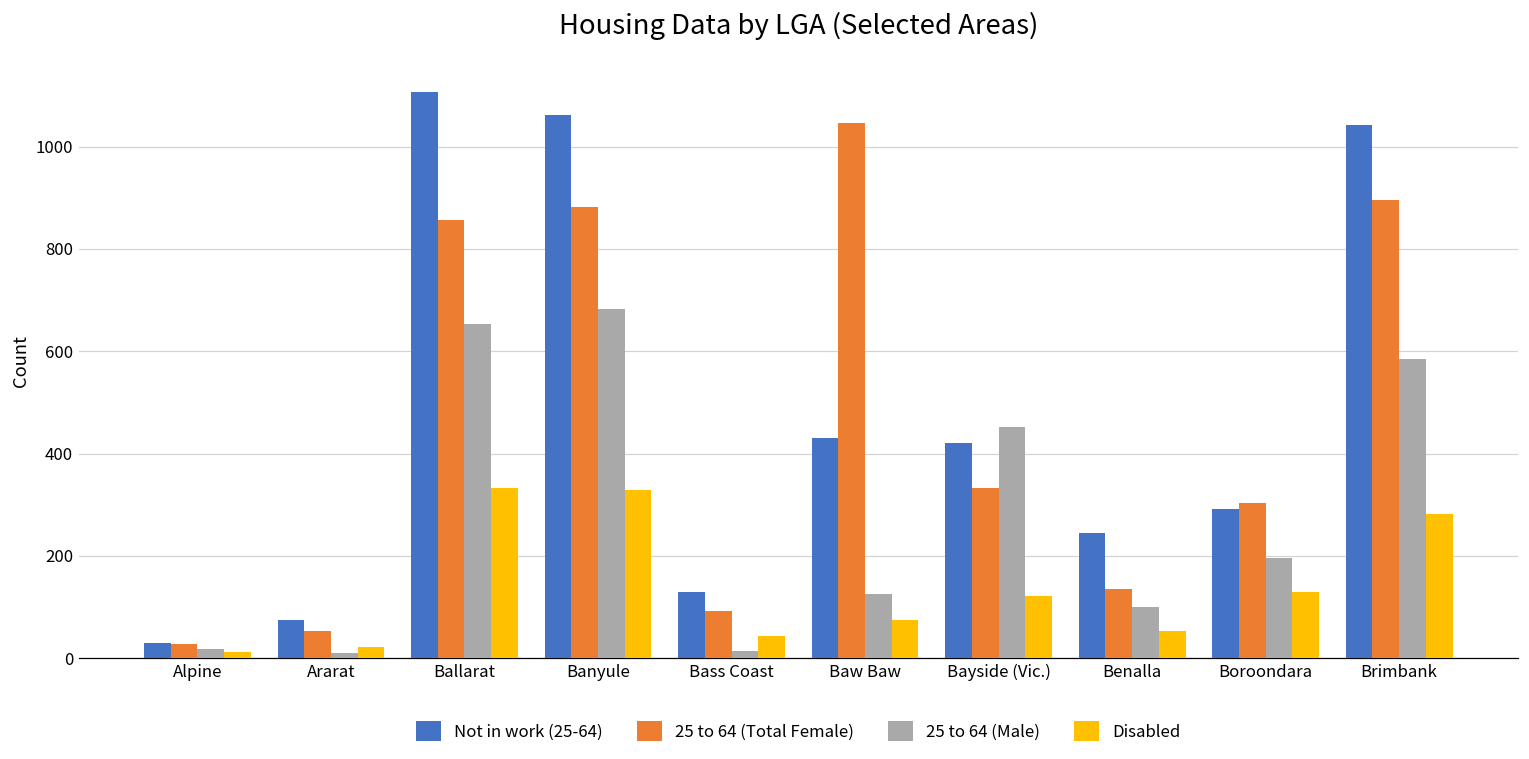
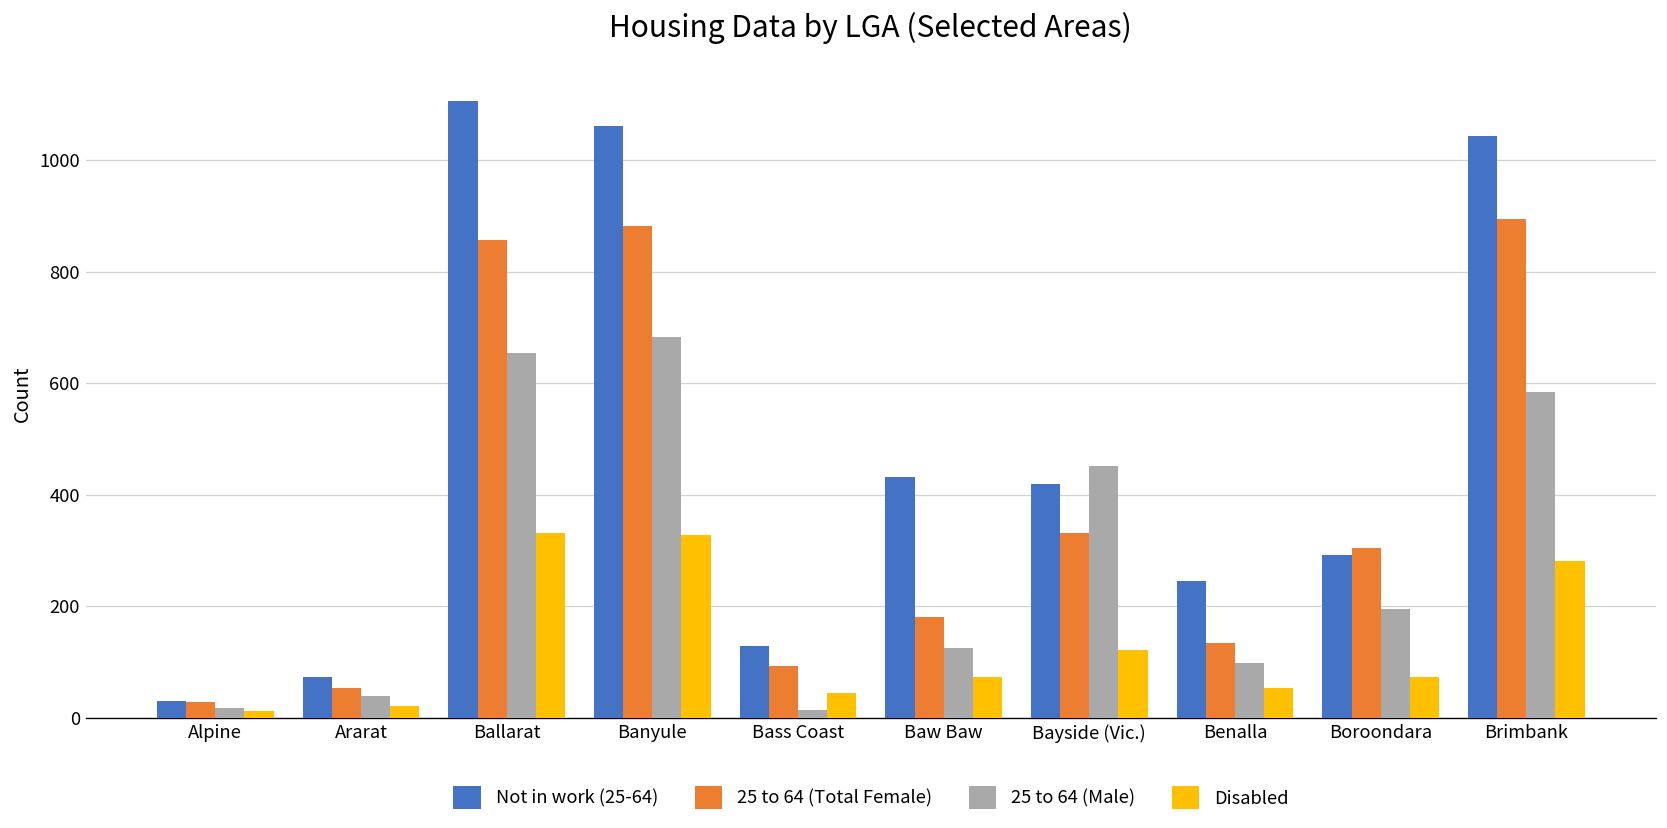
  {
    "Not in work (25-64)": {
      "Alpine": 30,
      "Ararat": 70,
      "Ballarat": 1110,
      "Banyule": 1060,
      "Bass Coast": 130,
      "Baw Baw": 430,
      "Bayside (Vic.)": 420,
      "Benalla": 250,
      "Boroondara": 290,
      "Brimbank": 1040
    },
    "25 to 64 (Total Female)": {
      "Alpine": 30,
      "Ararat": 50,
      "Ballarat": 860,
      "Banyule": 880,
      "Bass Coast": 90,
-     "Baw Baw": 1050,
+     "Baw Baw": 180,
      "Bayside (Vic.)": 330,
      "Benalla": 140,
      "Boroondara": 300,
      "Brimbank": 900
    },
    "25 to 64 (Male)": {
      "Alpine": 20,
-     "Ararat": 10,
+     "Ararat": 40,
      "Ballarat": 650,
      "Banyule": 680,
      "Bass Coast": 10,
      "Baw Baw": 130,
      "Bayside (Vic.)": 450,
      "Benalla": 100,
      "Boroondara": 200,
      "Brimbank": 580
    },
    "Disabled": {
      "Alpine": 10,
      "Ararat": 20,
      "Ballarat": 330,
      "Banyule": 330,
      "Bass Coast": 40,
      "Baw Baw": 70,
      "Bayside (Vic.)": 120,
      "Benalla": 50,
-     "Boroondara": 130,
+     "Boroondara": 70,
      "Brimbank": 280
    }
  }
